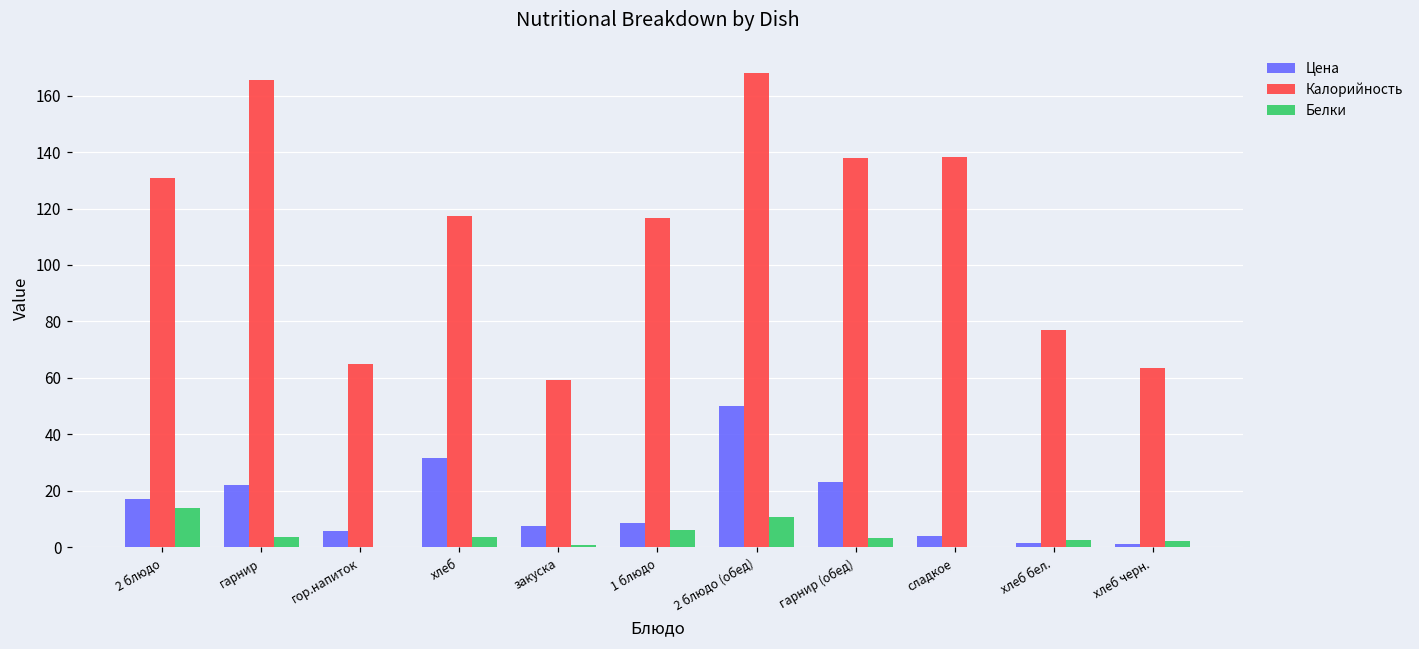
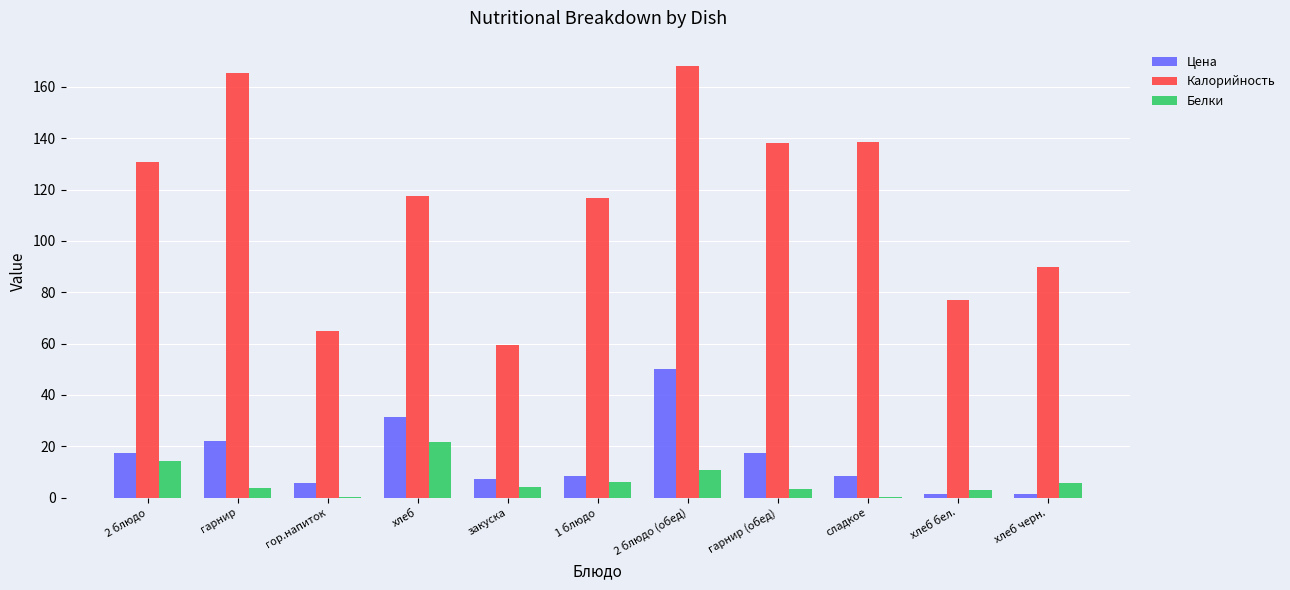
  {
    "Цена": {
      "2 блюдо": 17,
      "гарнир": 22,
      "гор.напиток": 6,
      "хлеб": 32,
      "закуска": 7,
      "1 блюдо": 9,
      "2 блюдо (обед)": 50,
-     "гарнир (обед)": 23,
-     "сладкое": 4,
+     "гарнир (обед)": 17,
+     "сладкое": 9,
      "хлеб бел.": 1,
      "хлеб черн.": 1
    },
    "Калорийность": {
      "2 блюдо": 131,
      "гарнир": 166,
      "гор.напиток": 65,
      "хлеб": 118,
      "закуска": 59,
      "1 блюдо": 117,
      "2 блюдо (обед)": 168,
      "гарнир (обед)": 138,
      "сладкое": 138,
      "хлеб бел.": 77,
-     "хлеб черн.": 63
+     "хлеб черн.": 90
    },
    "Белки": {
      "2 блюдо": 14,
      "гарнир": 4,
-     "хлеб": 4,
-     "закуска": 1,
+     "хлеб": 22,
+     "закуска": 4,
      "1 блюдо": 6,
      "2 блюдо (обед)": 11,
      "гарнир (обед)": 3,
      "хлеб бел.": 3,
-     "хлеб черн.": 2
+     "хлеб черн.": 6
    }
  }
